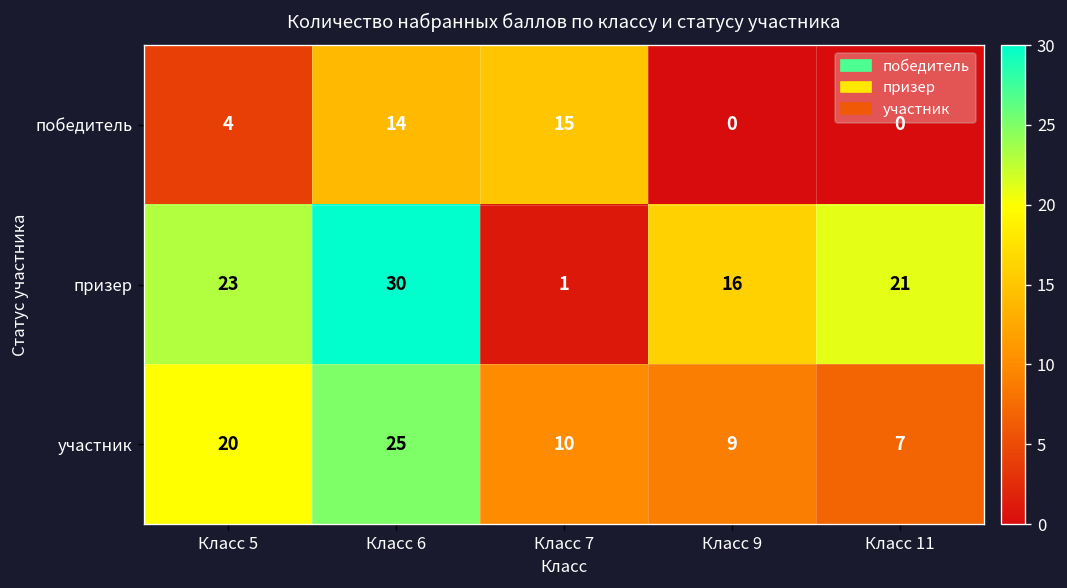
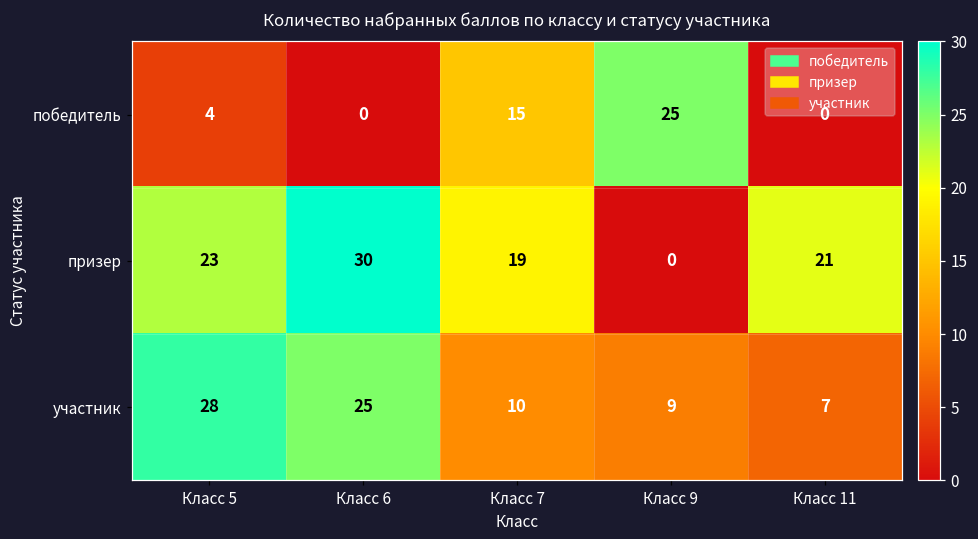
  {
    "победитель": {
      "Класс 5": 4,
-     "Класс 6": 14,
+     "Класс 6": 0,
      "Класс 7": 15,
-     "Класс 9": 0
+     "Класс 9": 25
    },
    "призер": {
      "Класс 5": 23,
      "Класс 6": 30,
-     "Класс 7": 1,
-     "Класс 9": 16,
+     "Класс 7": 19,
+     "Класс 9": 0,
      "Класс 11": 21
    },
    "участник": {
-     "Класс 5": 20,
+     "Класс 5": 28,
      "Класс 6": 25,
      "Класс 7": 10,
      "Класс 9": 9,
      "Класс 11": 7
    }
  }
